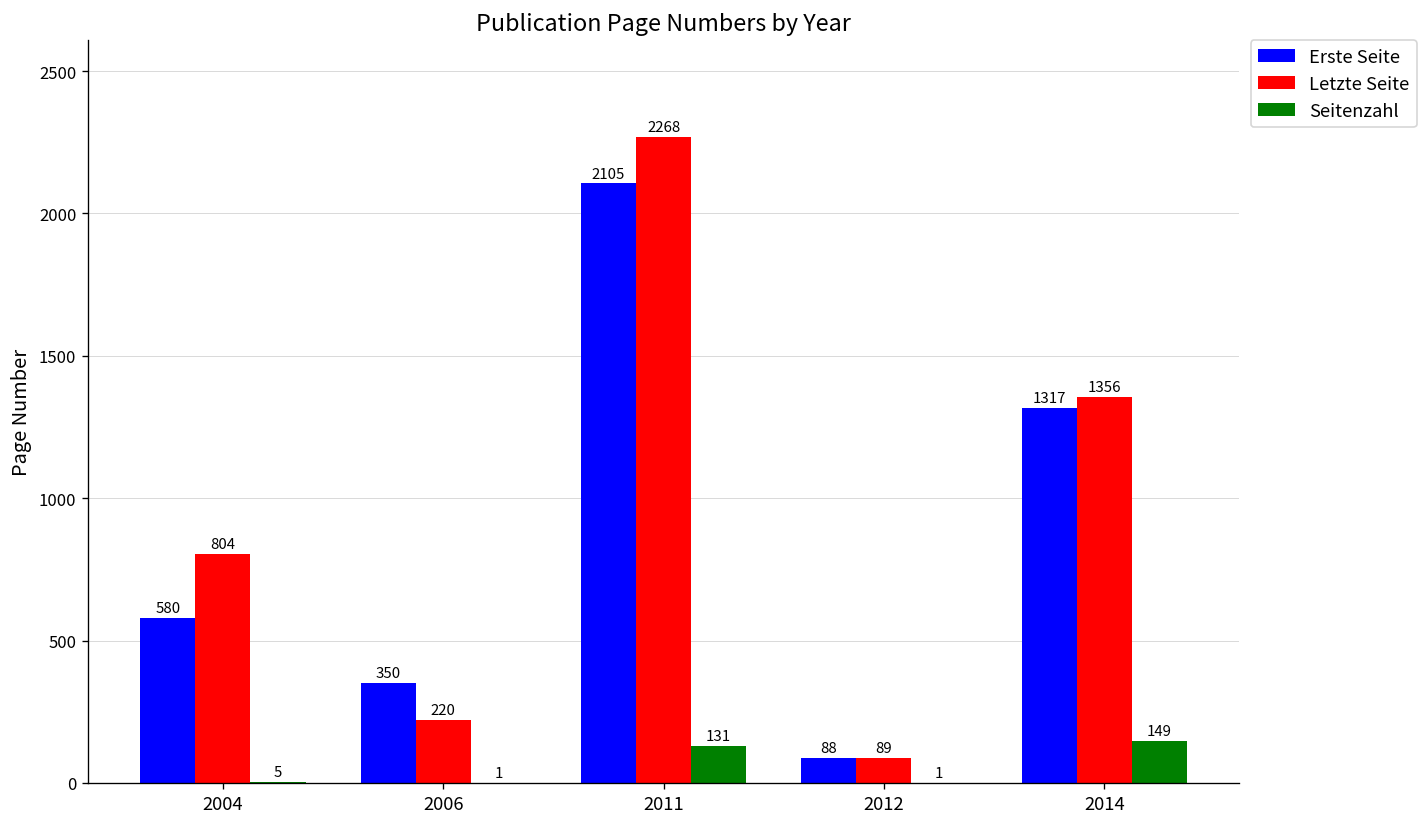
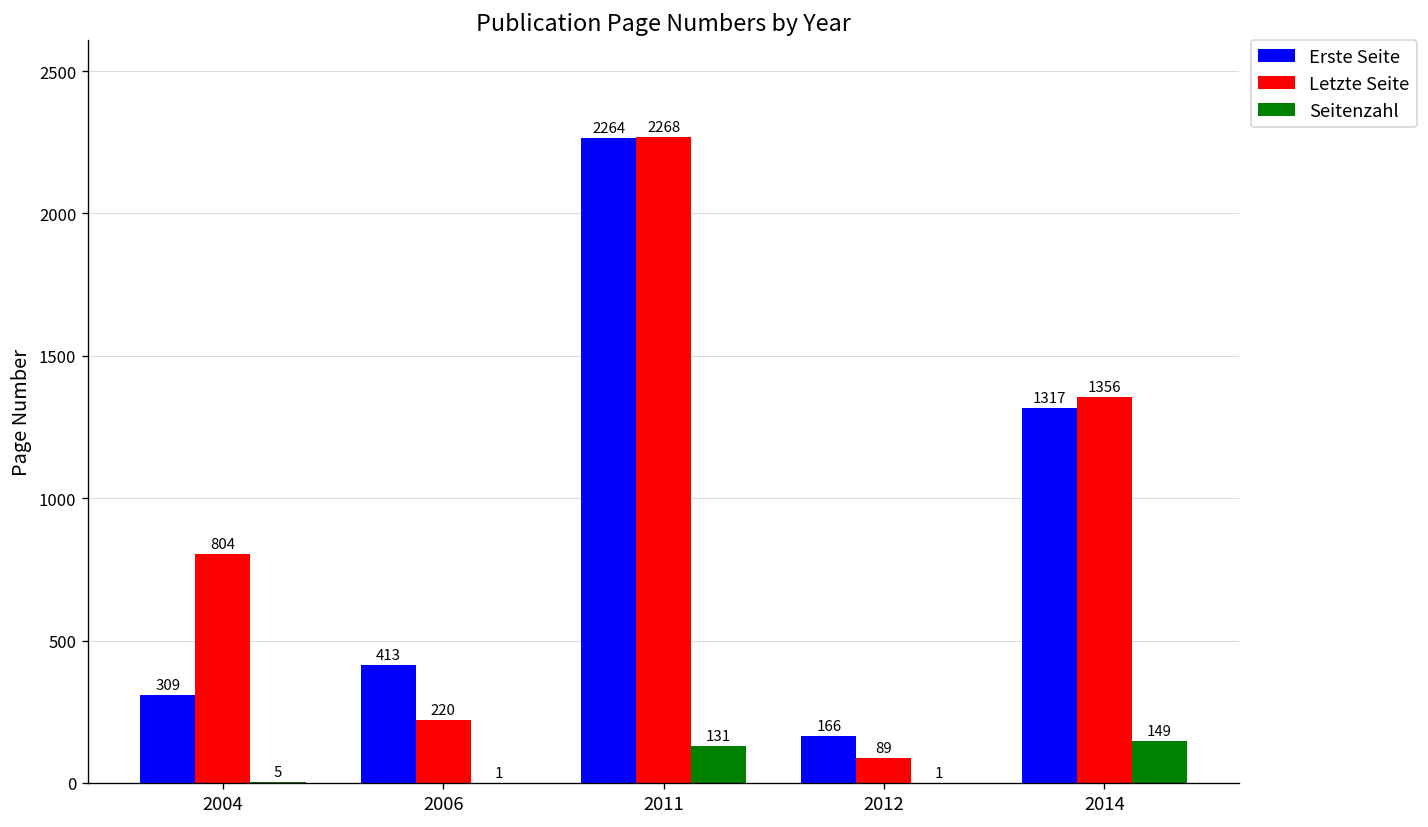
  {
    "Erste Seite": {
-     "2004": 580,
-     "2006": 350,
-     "2011": 2105,
-     "2012": 88,
+     "2004": 309,
+     "2006": 413,
+     "2011": 2264,
+     "2012": 166,
      "2014": 1317
    },
    "Letzte Seite": {
      "2004": 804,
      "2006": 220,
      "2011": 2268,
      "2012": 89,
      "2014": 1356
    },
    "Seitenzahl": {
      "2004": 5,
      "2006": 1,
      "2011": 131,
      "2012": 1,
      "2014": 149
    }
  }
